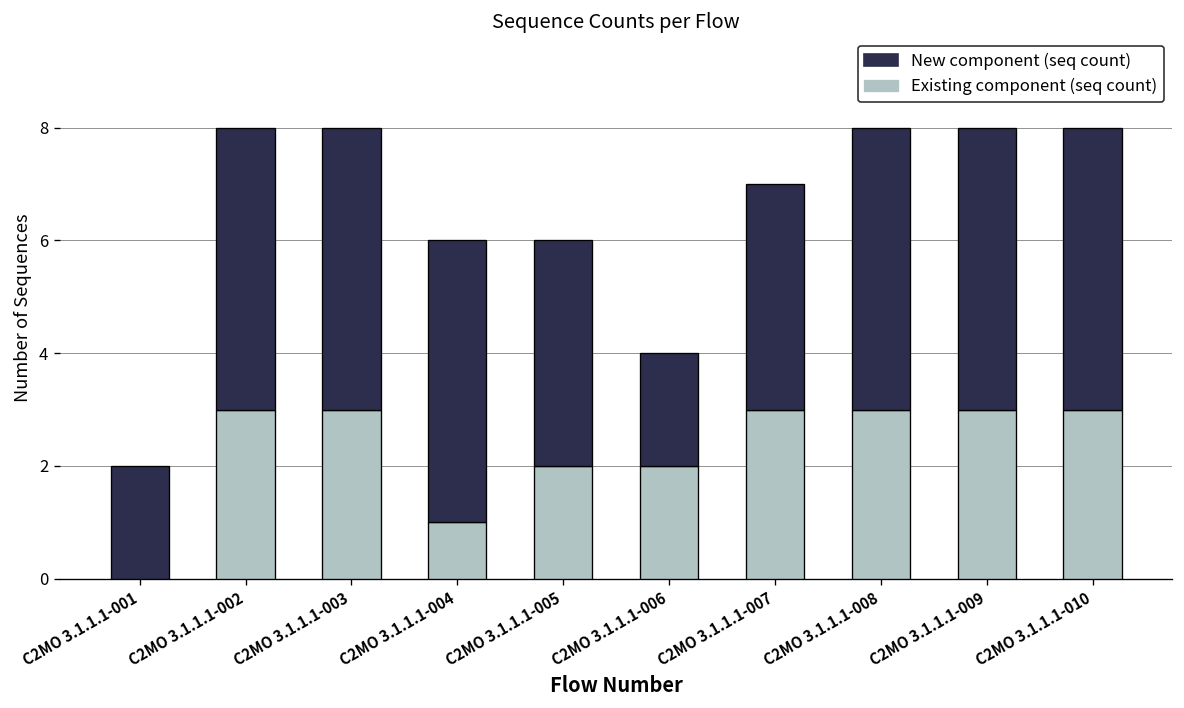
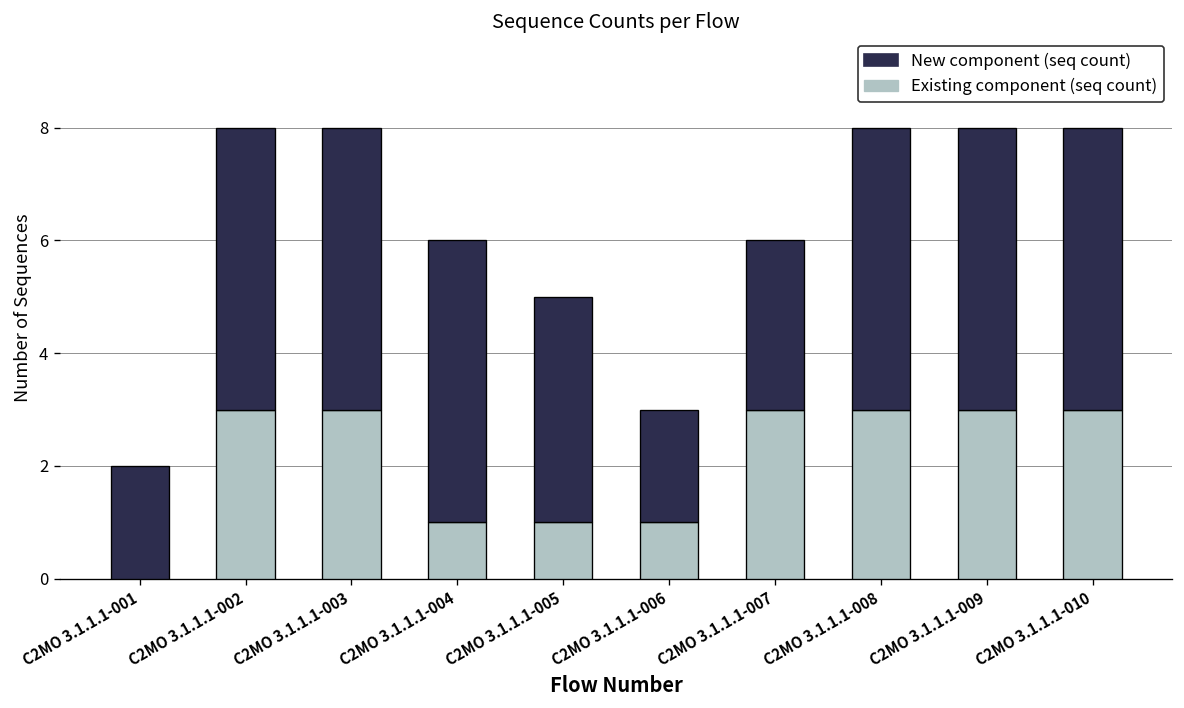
  {
    "Existing component (seq count)": {
      "C2MO 3.1.1.1-001": 0,
      "C2MO 3.1.1.1-002": 3,
      "C2MO 3.1.1.1-003": 3,
      "C2MO 3.1.1.1-004": 1,
-     "C2MO 3.1.1.1-005": 2,
-     "C2MO 3.1.1.1-006": 2,
+     "C2MO 3.1.1.1-005": 1,
+     "C2MO 3.1.1.1-006": 1,
      "C2MO 3.1.1.1-007": 3,
      "C2MO 3.1.1.1-008": 3,
      "C2MO 3.1.1.1-009": 3,
      "C2MO 3.1.1.1-010": 3
    },
    "New component (seq count)": {
      "C2MO 3.1.1.1-001": 2,
      "C2MO 3.1.1.1-002": 5,
      "C2MO 3.1.1.1-003": 5,
      "C2MO 3.1.1.1-004": 5,
      "C2MO 3.1.1.1-005": 4,
      "C2MO 3.1.1.1-006": 2,
-     "C2MO 3.1.1.1-007": 4,
+     "C2MO 3.1.1.1-007": 3,
      "C2MO 3.1.1.1-008": 5,
      "C2MO 3.1.1.1-009": 5,
      "C2MO 3.1.1.1-010": 5
    }
  }
